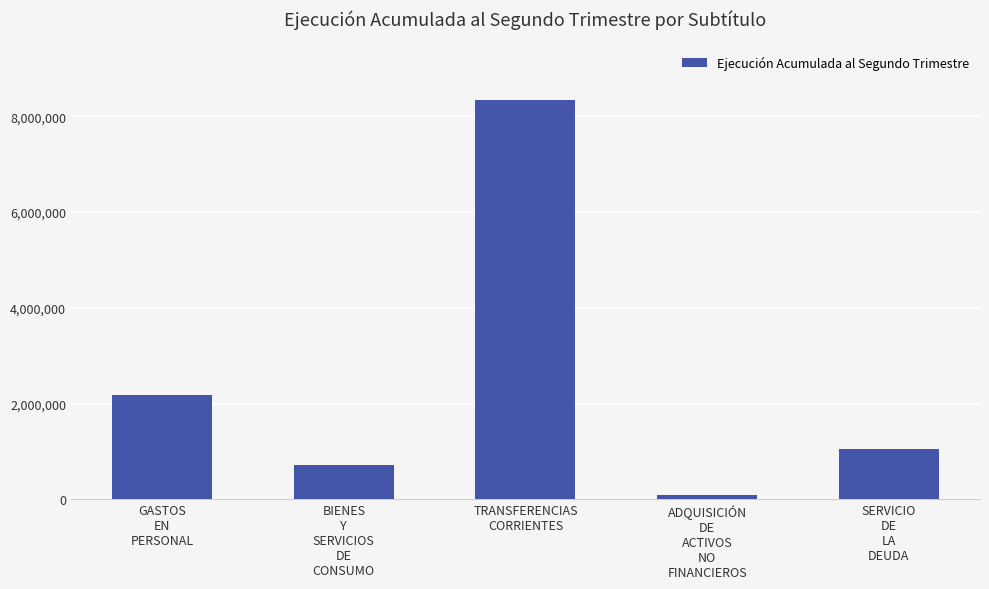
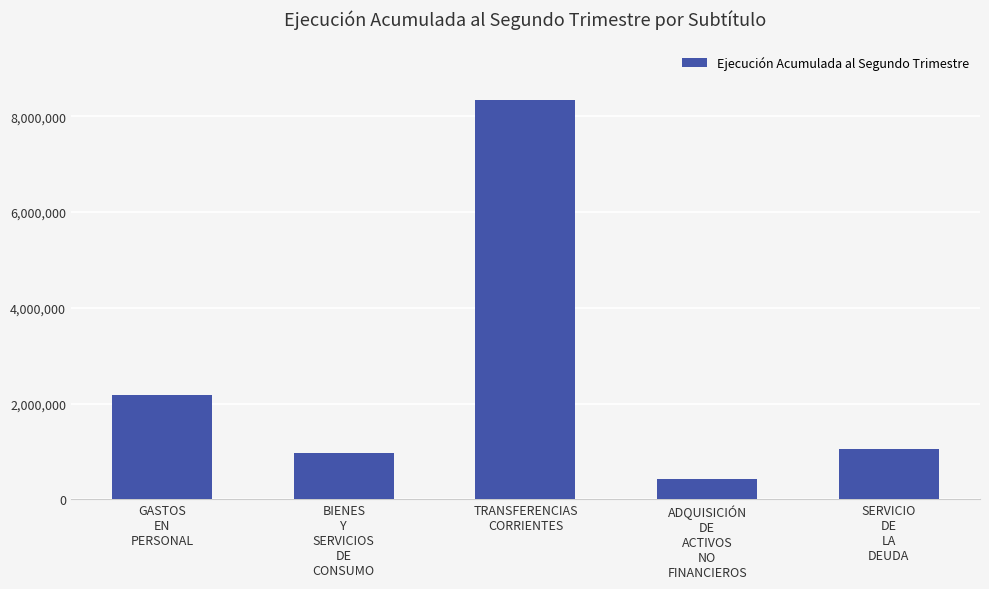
  {
    "GASTOS EN PERSONAL": "2,200,000",
-   "BIENES Y SERVICIOS DE CONSUMO": "700,000",
+   "BIENES Y SERVICIOS DE CONSUMO": "1,000,000",
    "TRANSFERENCIAS CORRIENTES": "8,300,000",
-   "ADQUISICIÓN DE ACTIVOS NO FINANCIEROS": "100,000",
+   "ADQUISICIÓN DE ACTIVOS NO FINANCIEROS": "400,000",
    "SERVICIO DE LA DEUDA": "1,000,000"
  }
